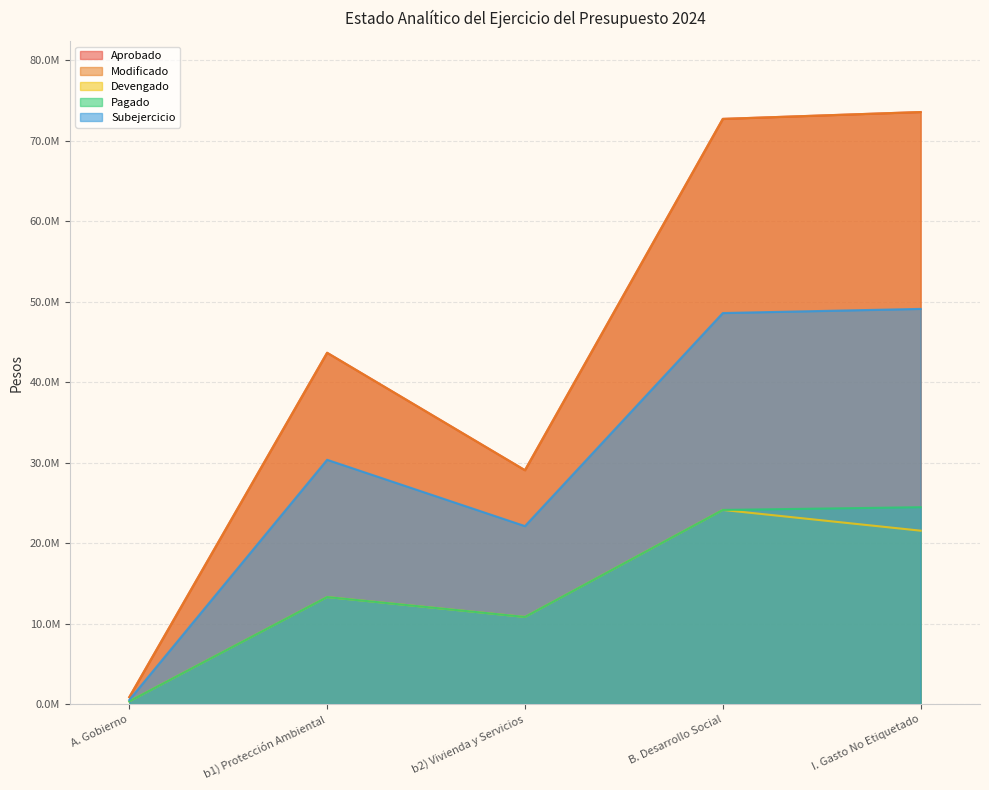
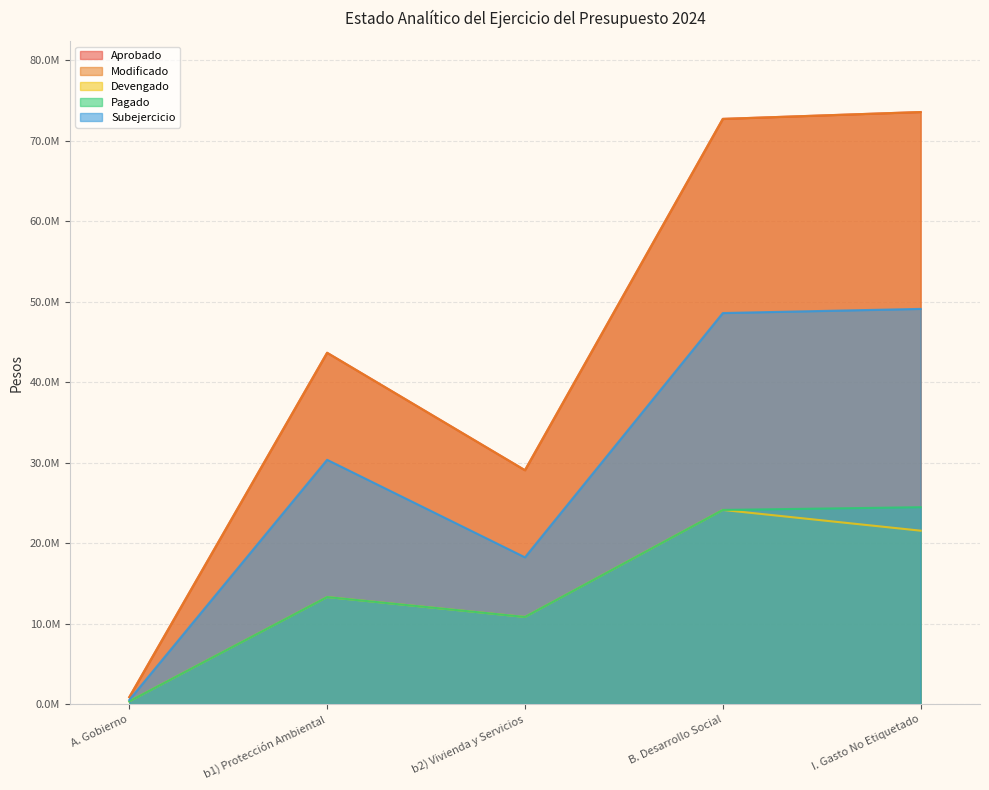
  {
    "Modificado": {
      "A. Gobierno": 1000000,
      "b1) Protección Ambiental": 44000000,
      "b2) Vivienda y Servicios": 29000000,
      "B. Desarrollo Social": 73000000,
      "I. Gasto No Etiquetado": 74000000
    },
    "Devengado": {
      "I. Gasto No Etiquetado": 22000000
    },
    "Pagado": {
      "I. Gasto No Etiquetado": 24000000
    },
    "Subejercicio": {
      "b1) Protección Ambiental": 30000000,
-     "b2) Vivienda y Servicios": 22000000,
+     "b2) Vivienda y Servicios": 18000000,
      "B. Desarrollo Social": 49000000,
      "I. Gasto No Etiquetado": 49000000
    }
  }
